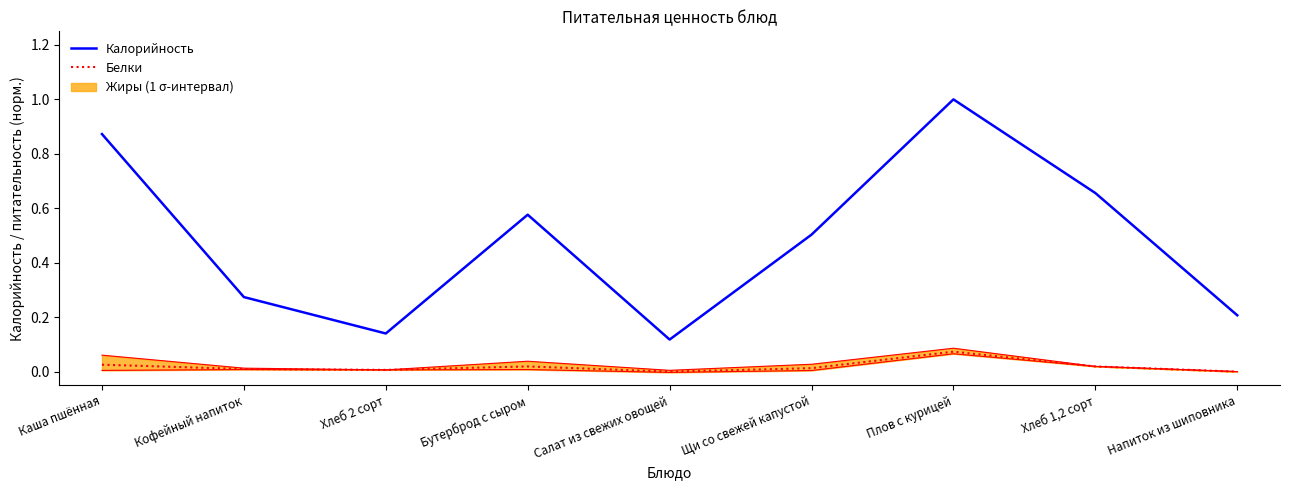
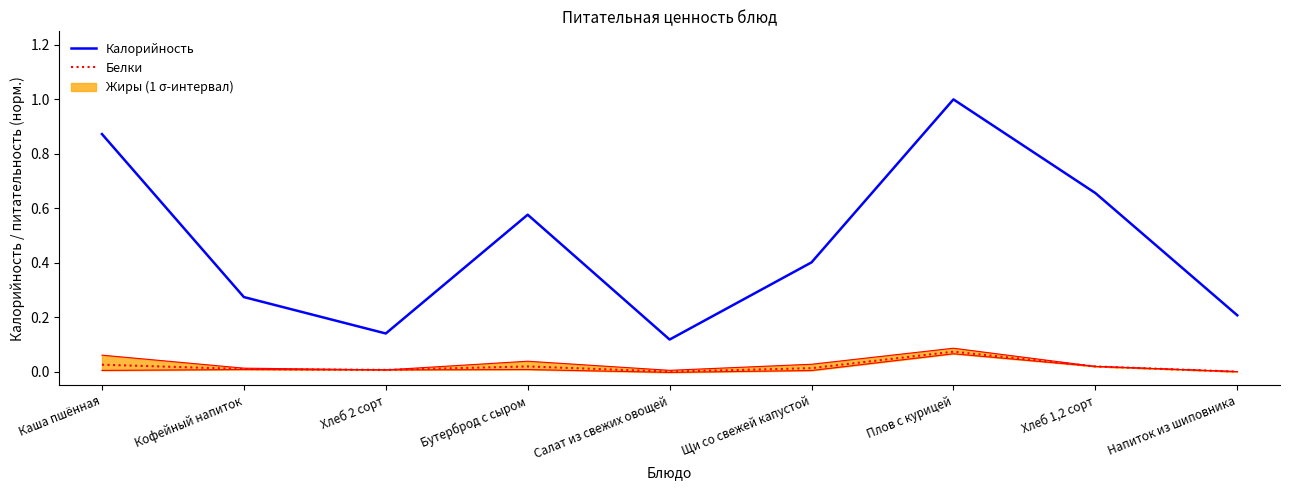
  {
    "Калорийность": {
      "Каша пшённая": 0.87,
      "Кофейный напиток": 0.27,
      "Хлеб 2 сорт": 0.14,
      "Бутерброд с сыром": 0.58,
      "Салат из свежих овощей": 0.12,
-     "Щи со свежей капустой": 0.50,
+     "Щи со свежей капустой": 0.40,
      "Плов с курицей": 1.00,
      "Хлеб 1,2 сорт": 0.66,
      "Напиток из шиповника": 0.21
    },
    "Жиры (1 σ-интервал)": {
      "Каша пшённая": 0.06,
      "Бутерброд с сыром": 0.04,
      "Щи со свежей капустой": 0.03,
      "Плов с курицей": 0.09
    }
  }
